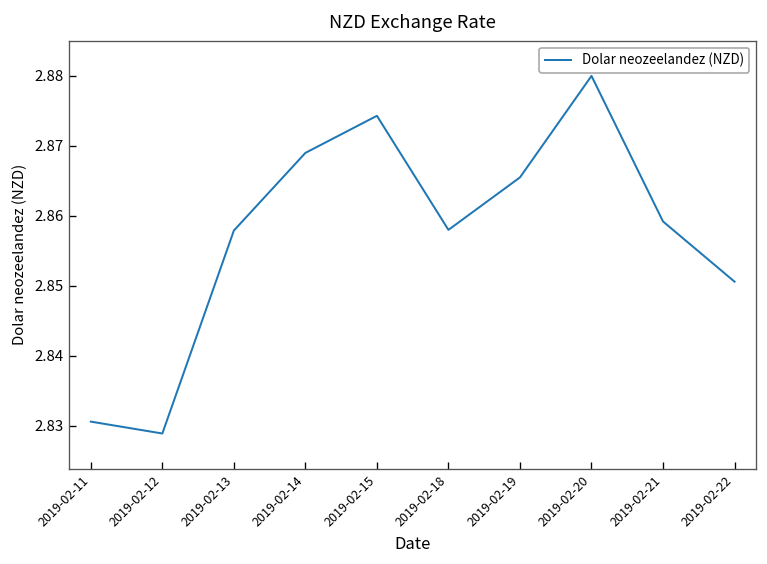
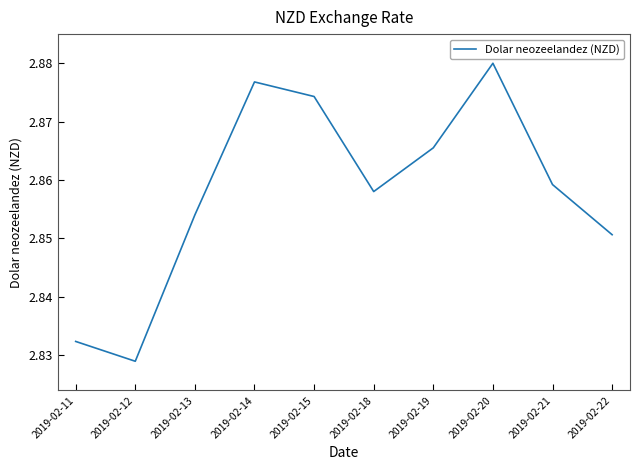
  {
-   "2019-02-11": 2.831,
+   "2019-02-11": 2.832,
    "2019-02-12": 2.829,
-   "2019-02-13": 2.858,
-   "2019-02-14": 2.869,
+   "2019-02-13": 2.854,
+   "2019-02-14": 2.877,
    "2019-02-15": 2.874,
    "2019-02-18": 2.858,
    "2019-02-19": 2.866,
    "2019-02-20": 2.880,
    "2019-02-21": 2.859,
    "2019-02-22": 2.851
  }
